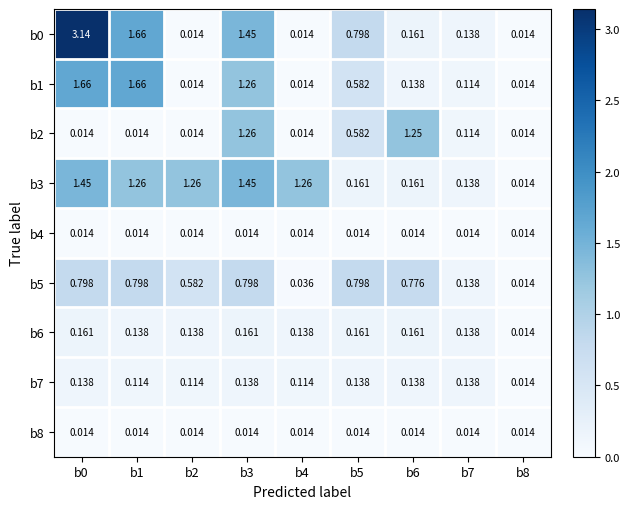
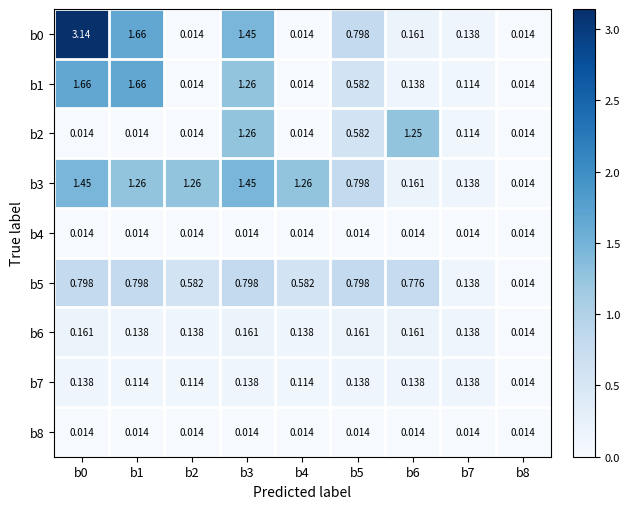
  {
    "b0": {
      "b0": 3.14,
      "b1": 1.66,
      "b2": 0.014,
      "b3": 1.45,
      "b4": 0.014,
      "b5": 0.798,
      "b6": 0.161,
      "b7": 0.138,
      "b8": 0.014
    },
    "b1": {
      "b0": 1.66,
      "b1": 1.66,
      "b2": 0.014,
      "b3": 1.26,
      "b4": 0.014,
      "b5": 0.582,
      "b6": 0.138,
      "b7": 0.114,
      "b8": 0.014
    },
    "b2": {
      "b0": 0.014,
      "b1": 0.014,
      "b2": 0.014,
      "b3": 1.26,
      "b4": 0.014,
      "b5": 0.582,
      "b6": 1.25,
      "b7": 0.114,
      "b8": 0.014
    },
    "b3": {
      "b0": 1.45,
      "b1": 1.26,
      "b2": 1.26,
      "b3": 1.45,
      "b4": 1.26,
-     "b5": 0.161,
+     "b5": 0.798,
      "b6": 0.161,
      "b7": 0.138,
      "b8": 0.014
    },
    "b4": {
      "b0": 0.014,
      "b1": 0.014,
      "b2": 0.014,
      "b3": 0.014,
      "b4": 0.014,
      "b5": 0.014,
      "b6": 0.014,
      "b7": 0.014,
      "b8": 0.014
    },
    "b5": {
      "b0": 0.798,
      "b1": 0.798,
      "b2": 0.582,
      "b3": 0.798,
-     "b4": 0.036,
+     "b4": 0.582,
      "b5": 0.798,
      "b6": 0.776,
      "b7": 0.138,
      "b8": 0.014
    },
    "b6": {
      "b0": 0.161,
      "b1": 0.138,
      "b2": 0.138,
      "b3": 0.161,
      "b4": 0.138,
      "b5": 0.161,
      "b6": 0.161,
      "b7": 0.138,
      "b8": 0.014
    },
    "b7": {
      "b0": 0.138,
      "b1": 0.114,
      "b2": 0.114,
      "b3": 0.138,
      "b4": 0.114,
      "b5": 0.138,
      "b6": 0.138,
      "b7": 0.138,
      "b8": 0.014
    },
    "b8": {
      "b0": 0.014,
      "b1": 0.014,
      "b2": 0.014,
      "b3": 0.014,
      "b4": 0.014,
      "b5": 0.014,
      "b6": 0.014,
      "b7": 0.014,
      "b8": 0.014
    }
  }
